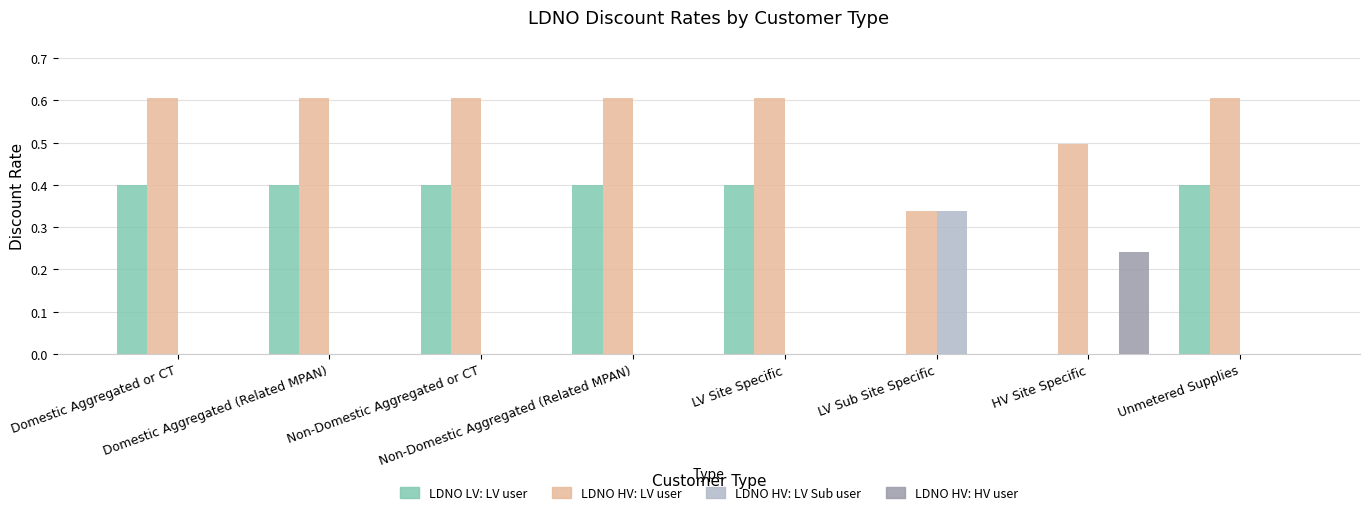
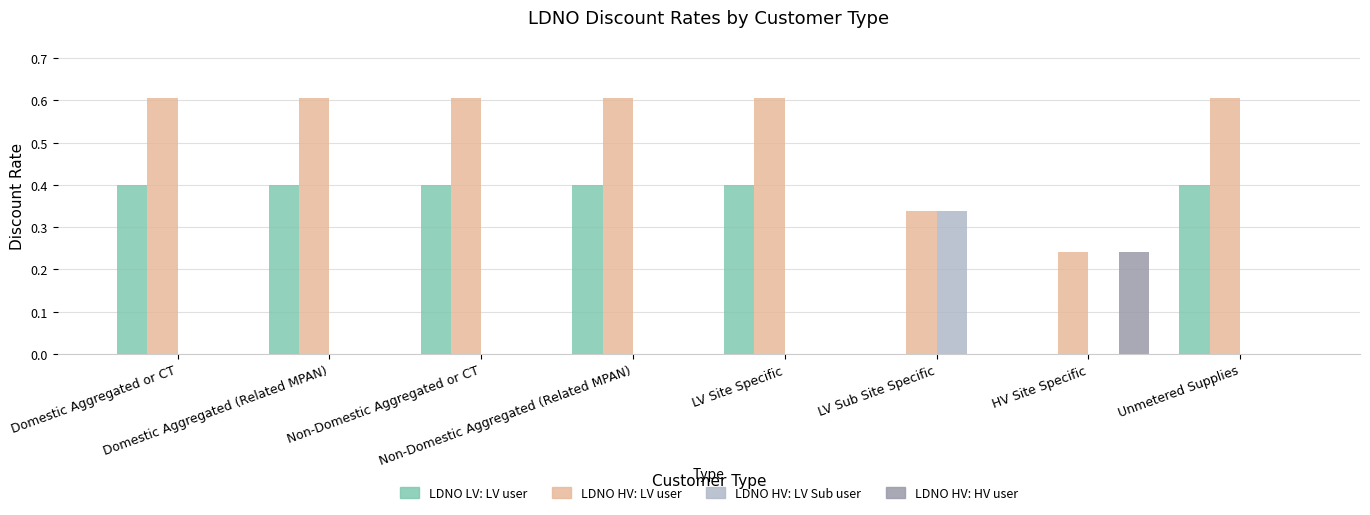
  {
    "LDNO HV: LV user": {
      "Domestic Aggregated or CT": 0.60,
      "Domestic Aggregated (Related MPAN)": 0.60,
      "Non-Domestic Aggregated or CT": 0.60,
      "Non-Domestic Aggregated (Related MPAN)": 0.60,
      "LV Site Specific": 0.60,
      "LV Sub Site Specific": 0.34,
-     "HV Site Specific": 0.50,
+     "HV Site Specific": 0.24,
      "Unmetered Supplies": 0.60
    }
  }
